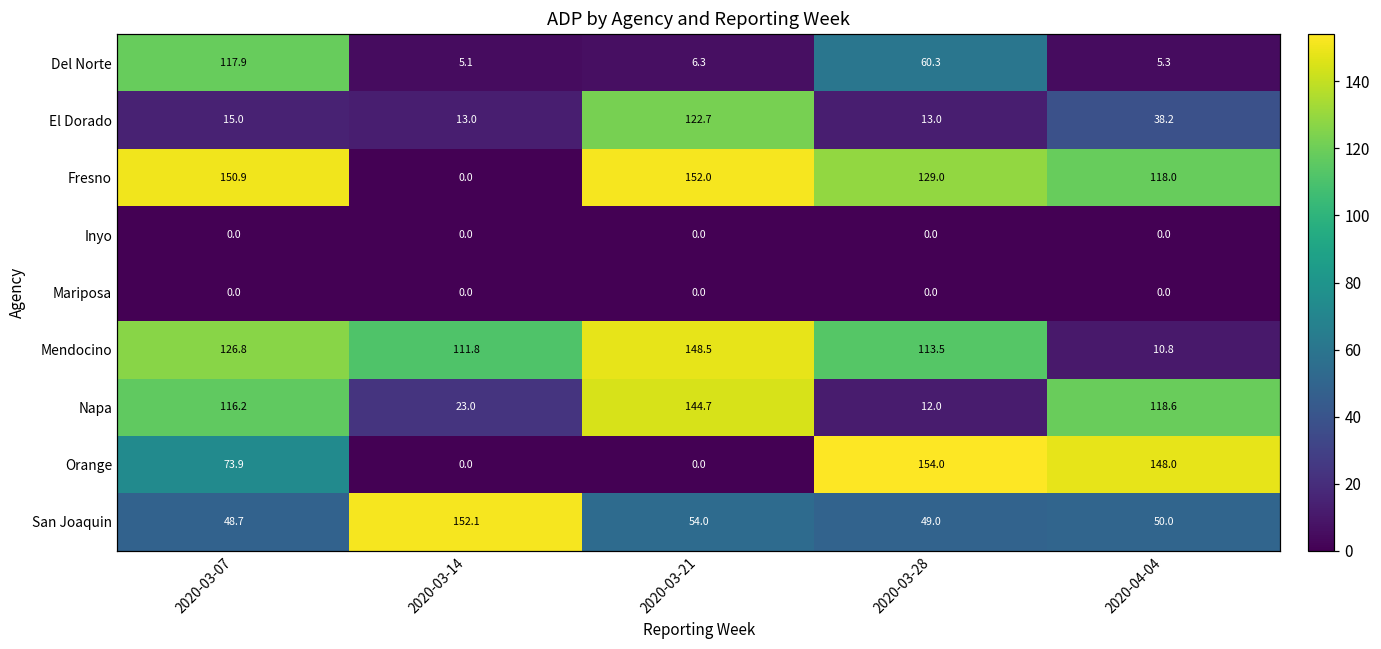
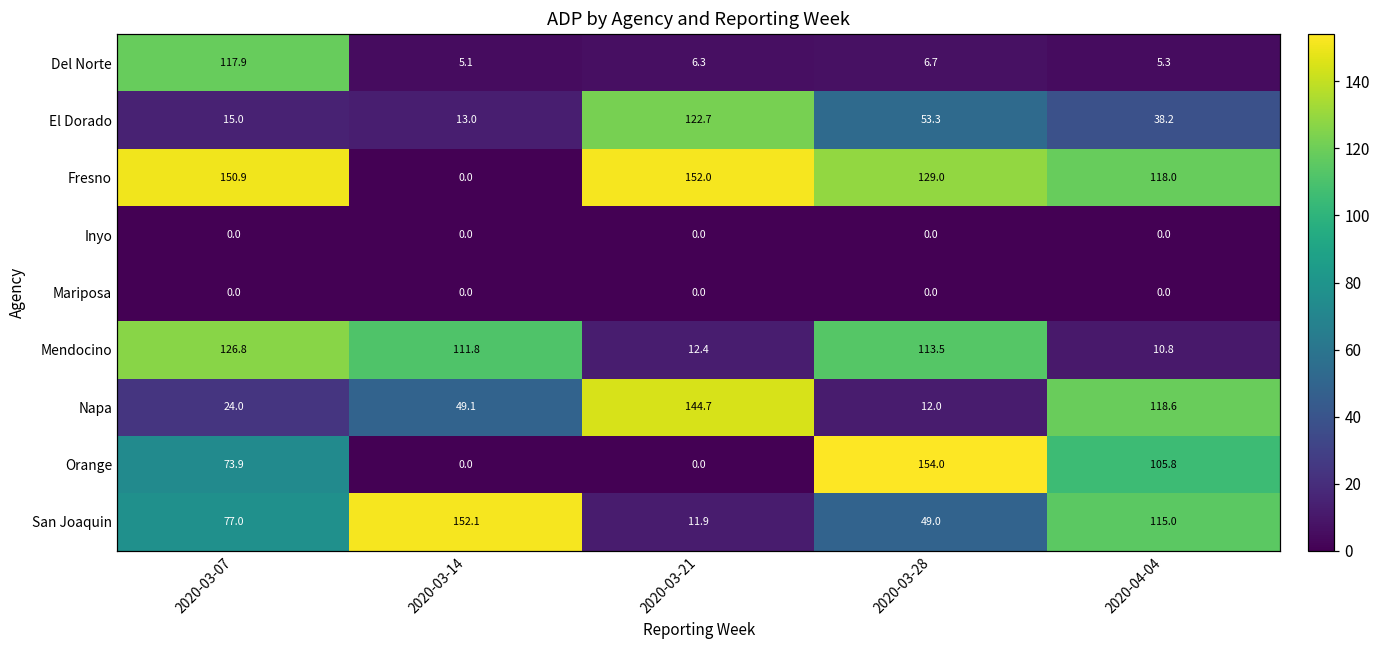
  {
    "Del Norte": {
      "2020-03-07": 117.9,
      "2020-03-14": 5.1,
      "2020-03-21": 6.3,
-     "2020-03-28": 60.3,
+     "2020-03-28": 6.7,
      "2020-04-04": 5.3
    },
    "El Dorado": {
      "2020-03-07": 15.0,
      "2020-03-14": 13.0,
      "2020-03-21": 122.7,
-     "2020-03-28": 13.0,
+     "2020-03-28": 53.3,
      "2020-04-04": 38.2
    },
    "Fresno": {
      "2020-03-07": 150.9,
      "2020-03-14": 0.0,
      "2020-03-21": 152.0,
      "2020-03-28": 129.0,
      "2020-04-04": 118.0
    },
    "Inyo": {
      "2020-03-07": 0.0,
      "2020-03-14": 0.0,
      "2020-03-21": 0.0,
      "2020-03-28": 0.0,
      "2020-04-04": 0.0
    },
    "Mariposa": {
      "2020-03-07": 0.0,
      "2020-03-14": 0.0,
      "2020-03-21": 0.0,
      "2020-03-28": 0.0,
      "2020-04-04": 0.0
    },
    "Mendocino": {
      "2020-03-07": 126.8,
      "2020-03-14": 111.8,
-     "2020-03-21": 148.5,
+     "2020-03-21": 12.4,
      "2020-03-28": 113.5,
      "2020-04-04": 10.8
    },
    "Napa": {
-     "2020-03-07": 116.2,
-     "2020-03-14": 23.0,
+     "2020-03-07": 24.0,
+     "2020-03-14": 49.1,
      "2020-03-21": 144.7,
      "2020-03-28": 12.0,
      "2020-04-04": 118.6
    },
    "Orange": {
      "2020-03-07": 73.9,
      "2020-03-14": 0.0,
      "2020-03-21": 0.0,
      "2020-03-28": 154.0,
-     "2020-04-04": 148.0
+     "2020-04-04": 105.8
    },
    "San Joaquin": {
-     "2020-03-07": 48.7,
+     "2020-03-07": 77.0,
      "2020-03-14": 152.1,
-     "2020-03-21": 54.0,
+     "2020-03-21": 11.9,
      "2020-03-28": 49.0,
-     "2020-04-04": 50.0
+     "2020-04-04": 115.0
    }
  }
